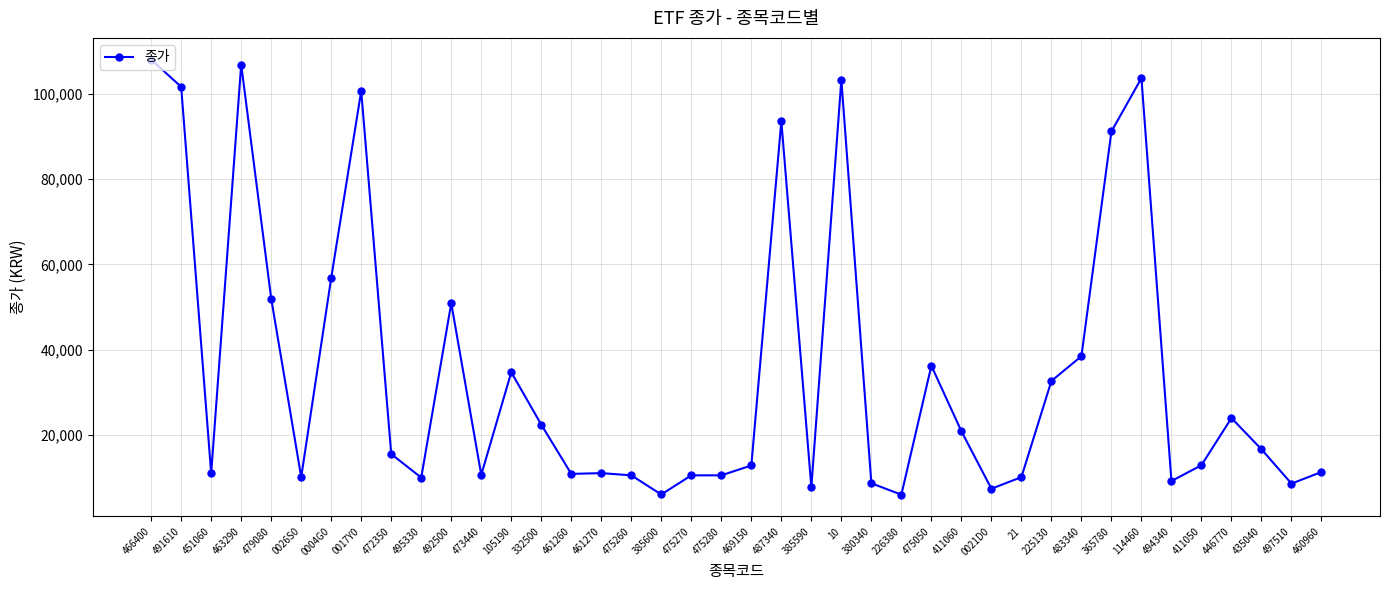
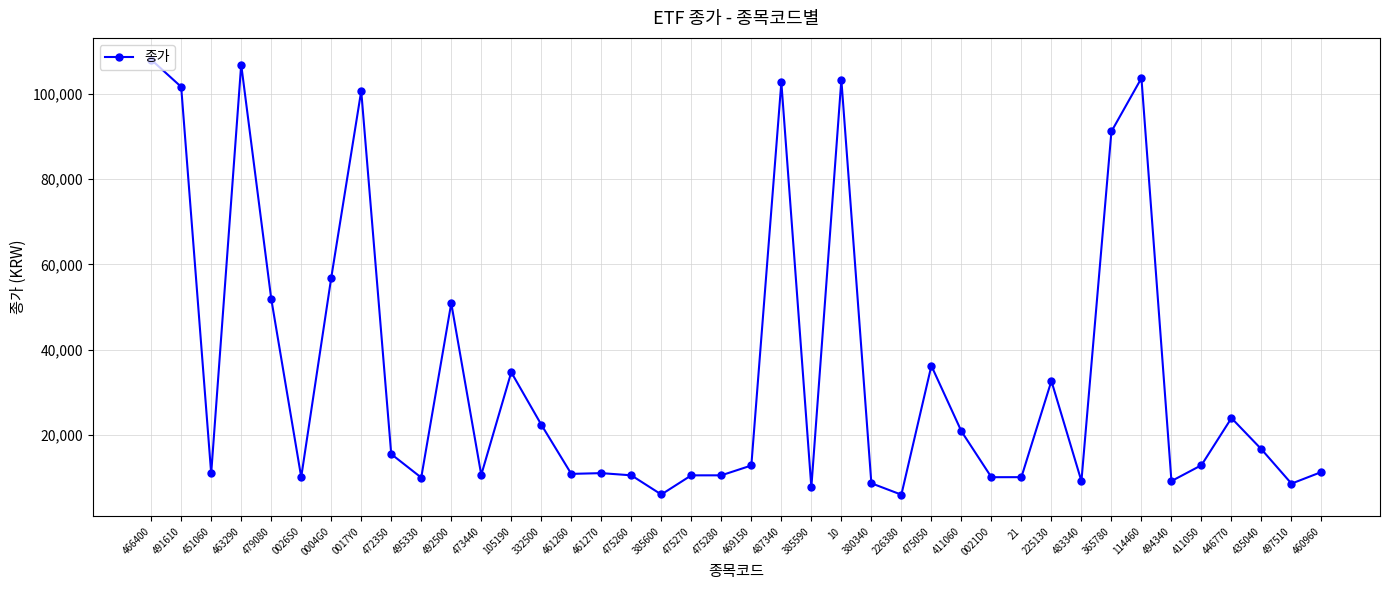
  {
    "491610": "102,000",
    "451060": "11,000",
    "463290": "107,000",
    "479080": "52,000",
    "0026S0": "10,000",
    "0004G0": "57,000",
    "0017Y0": "101,000",
    "472350": "15,000",
    "495330": "10,000",
    "492500": "51,000",
    "473440": "11,000",
    "105190": "35,000",
    "332500": "22,000",
    "461260": "11,000",
    "461270": "11,000",
    "475260": "10,000",
    "385600": "6,000",
    "475270": "10,000",
    "475280": "10,000",
    "469150": "13,000",
-   "487340": "94,000",
+   "487340": "103,000",
    "385590": "8,000",
    "10": "103,000",
    "380340": "9,000",
    "226380": "6,000",
    "475050": "36,000",
    "411060": "21,000",
-   "0021D0": "7,000",
+   "0021D0": "10,000",
    "21": "10,000",
    "225130": "33,000",
-   "483340": "38,000",
+   "483340": "9,000",
    "365780": "91,000",
    "114460": "104,000",
    "494340": "9,000",
    "411050": "13,000",
    "446770": "24,000",
    "435040": "17,000",
    "497510": "9,000",
    "460960": "11,000"
  }
